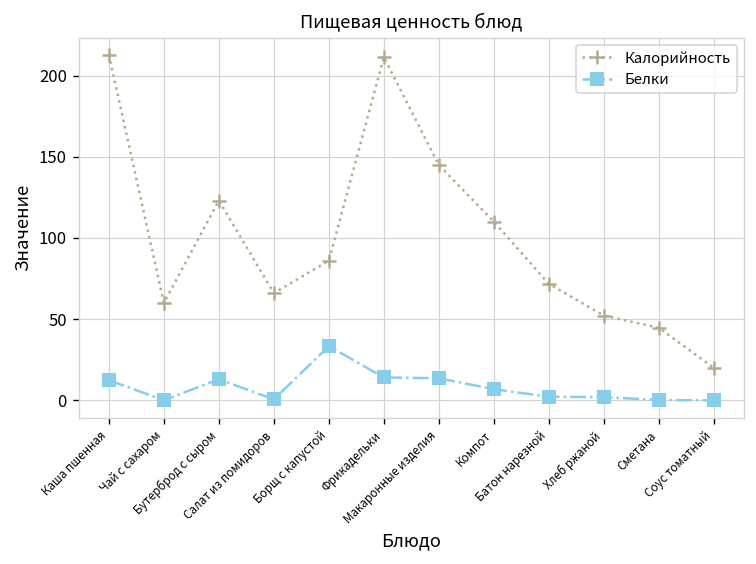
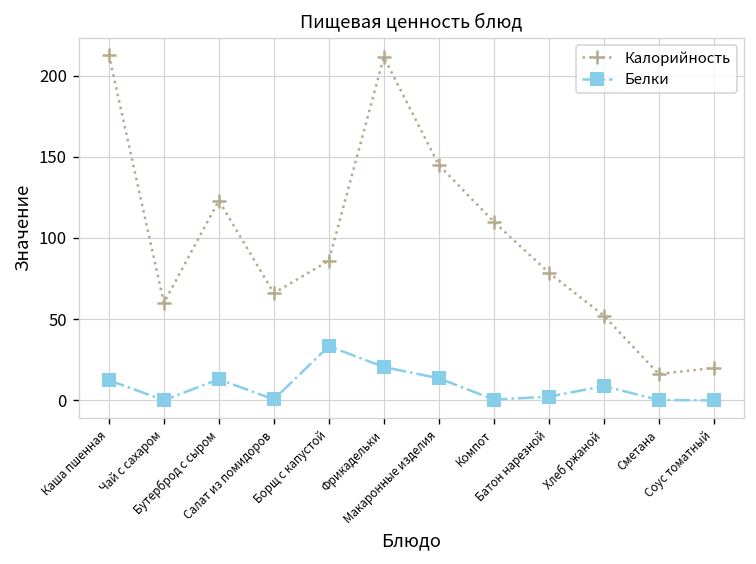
  {
    "Калорийность": {
      "Каша пшенная": 213,
      "Чай с сахаром": 60,
      "Бутерброд с сыром": 123,
      "Салат из помидоров": 66,
      "Борщ с капустой": 86,
      "Фрикадельки": 211,
      "Макаронные изделия": 145,
      "Компот": 110,
-     "Батон нарезной": 72,
+     "Батон нарезной": 79,
      "Хлеб ржаной": 52,
-     "Сметана": 45,
+     "Сметана": 16,
      "Соус томатный": 20
    },
    "Белки": {
      "Каша пшенная": 12,
      "Чай с сахаром": 0,
      "Бутерброд с сыром": 13,
      "Салат из помидоров": 1,
      "Борщ с капустой": 33,
-     "Фрикадельки": 14,
+     "Фрикадельки": 21,
      "Макаронные изделия": 14,
-     "Компот": 7,
+     "Компот": 1,
      "Батон нарезной": 2,
-     "Хлеб ржаной": 2,
+     "Хлеб ржаной": 9,
      "Сметана": 0,
      "Соус томатный": 0
    }
  }
